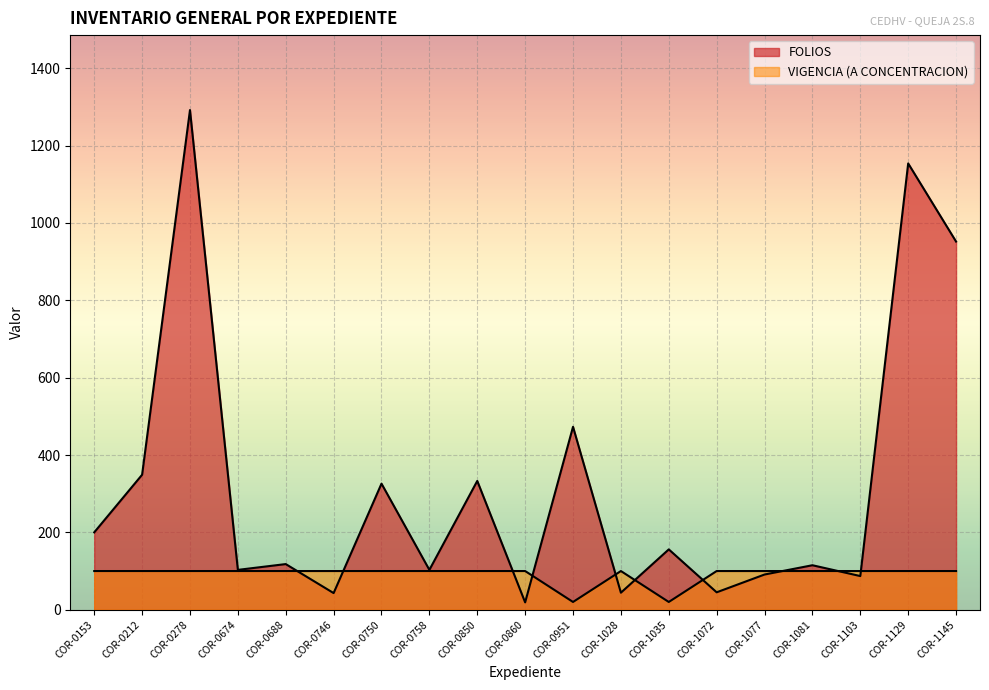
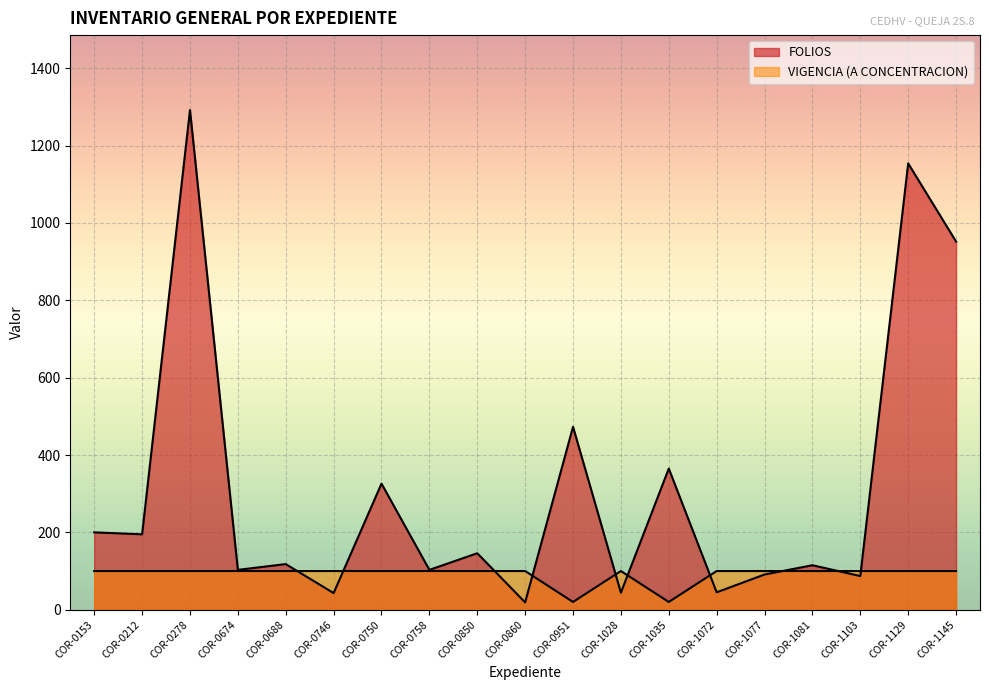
  {
    "FOLIOS": {
      "COR-0153": 200,
-     "COR-0212": 350,
+     "COR-0212": 200,
      "COR-0278": 1290,
      "COR-0688": 120,
      "COR-0746": 40,
      "COR-0750": 330,
-     "COR-0850": 330,
+     "COR-0850": 150,
      "COR-0860": 20,
      "COR-0951": 470,
      "COR-1028": 40,
-     "COR-1035": 160,
+     "COR-1035": 370,
      "COR-1072": 50,
      "COR-1077": 90,
      "COR-1081": 120,
      "COR-1103": 90,
      "COR-1129": 1150,
      "COR-1145": 950
    },
    "VIGENCIA (A CONCENTRACION)": {
      "COR-0153": 100,
      "COR-0212": 100,
      "COR-0278": 100,
      "COR-0688": 100,
      "COR-0746": 100,
      "COR-0750": 100,
      "COR-0850": 100,
      "COR-0860": 100,
      "COR-0951": 20,
      "COR-1028": 100,
      "COR-1035": 20,
      "COR-1072": 100,
      "COR-1077": 100,
      "COR-1081": 100,
      "COR-1103": 100,
      "COR-1129": 100,
      "COR-1145": 100
    }
  }
